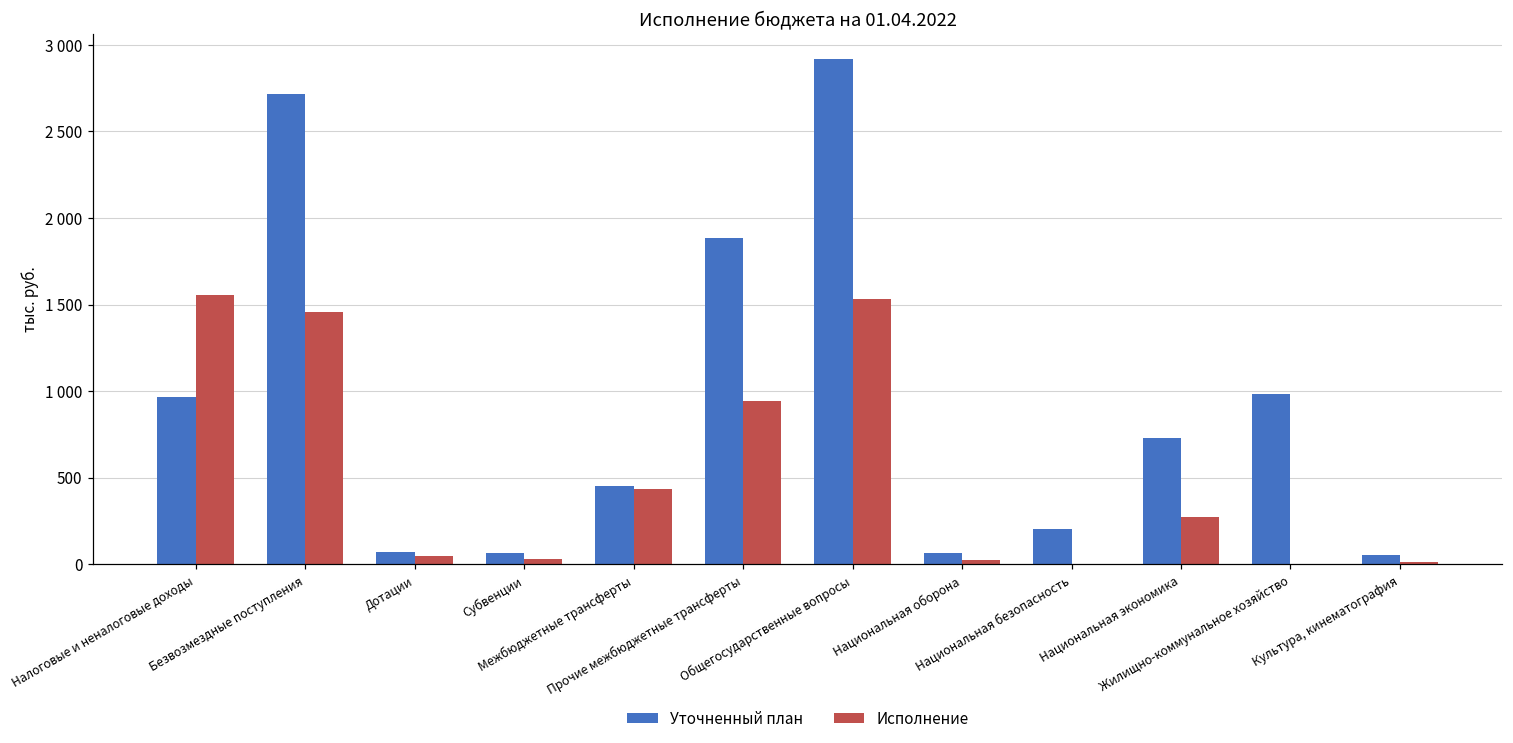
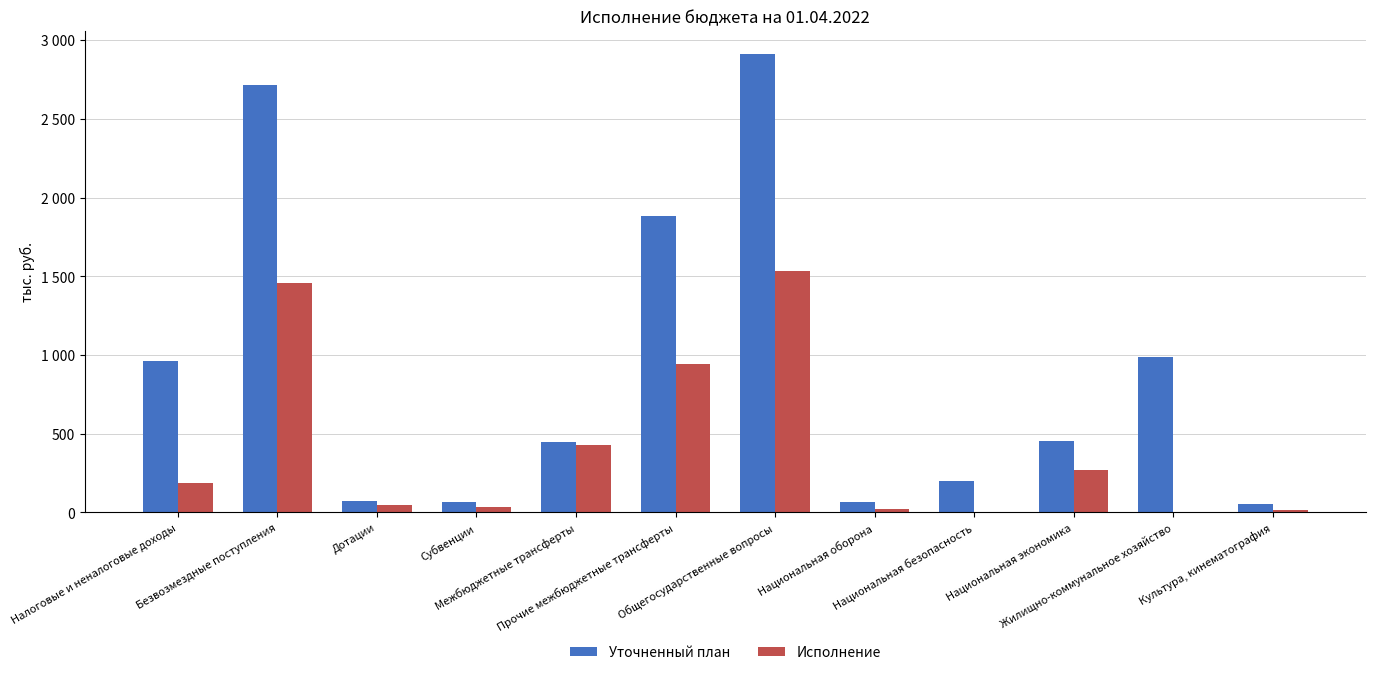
  {
    "Уточненный план": {
      "Налоговые и неналоговые доходы": 960,
      "Безвозмездные поступления": 2720,
      "Дотации": 70,
      "Субвенции": 70,
      "Межбюджетные трансферты": 450,
      "Прочие межбюджетные трансферты": 1890,
      "Общегосударственные вопросы": 2920,
      "Национальная оборона": 70,
      "Национальная безопасность": 200,
-     "Национальная экономика": 730,
+     "Национальная экономика": 460,
      "Жилищно-коммунальное хозяйство": 980,
      "Культура, кинематография": 60
    },
    "Исполнение": {
-     "Налоговые и неналоговые доходы": 1560,
+     "Налоговые и неналоговые доходы": 190,
      "Безвозмездные поступления": 1460,
      "Дотации": 50,
      "Субвенции": 30,
      "Межбюджетные трансферты": 430,
      "Прочие межбюджетные трансферты": 940,
      "Общегосударственные вопросы": 1530,
      "Национальная оборона": 20,
      "Национальная экономика": 270,
      "Жилищно-коммунальное хозяйство": 0
    }
  }
